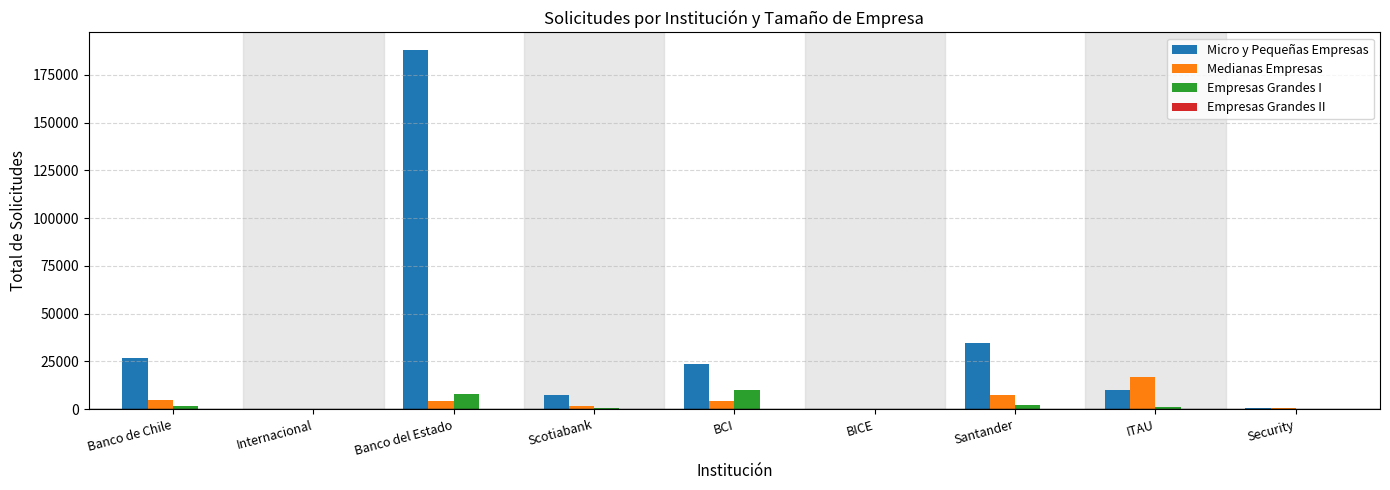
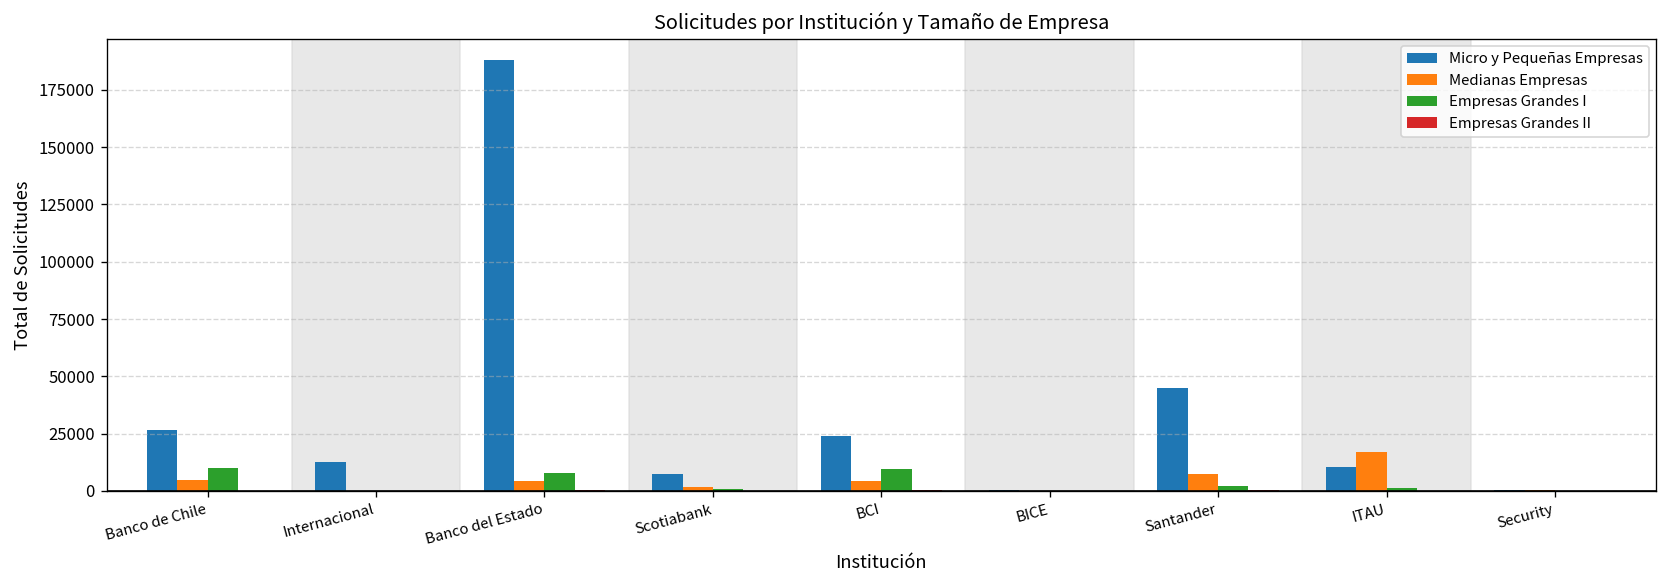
  {
    "Micro y Pequeñas Empresas": {
      "Banco de Chile": 27000,
-     "Internacional": 0,
+     "Internacional": 13000,
      "Banco del Estado": 188000,
      "Scotiabank": 8000,
      "BCI": 24000,
-     "Santander": 35000,
+     "Santander": 45000,
      "ITAU": 10000
    },
    "Medianas Empresas": {
      "Banco de Chile": 5000,
      "Banco del Estado": 4000,
      "Scotiabank": 2000,
      "BCI": 4000,
      "Santander": 7000,
      "ITAU": 17000
    },
    "Empresas Grandes I": {
-     "Banco de Chile": 2000,
+     "Banco de Chile": 10000,
      "Banco del Estado": 8000,
      "BCI": 10000,
      "Santander": 2000,
      "Security": 0
    },
    "Empresas Grandes II": {
      "Security": 0
    }
  }
